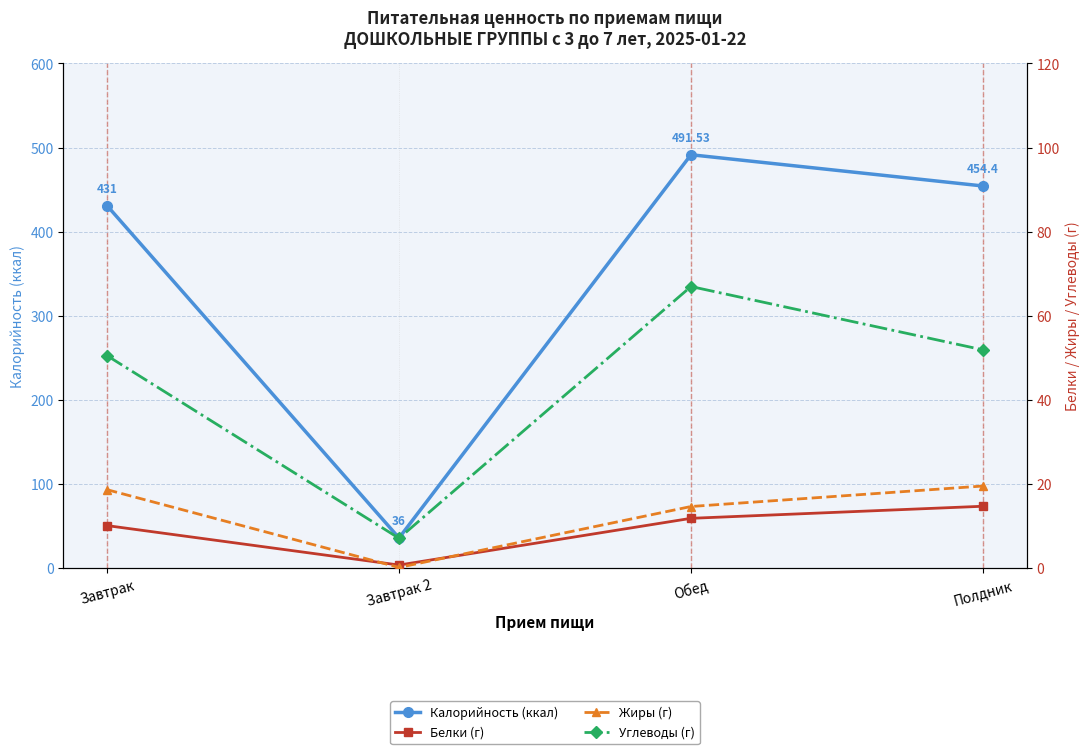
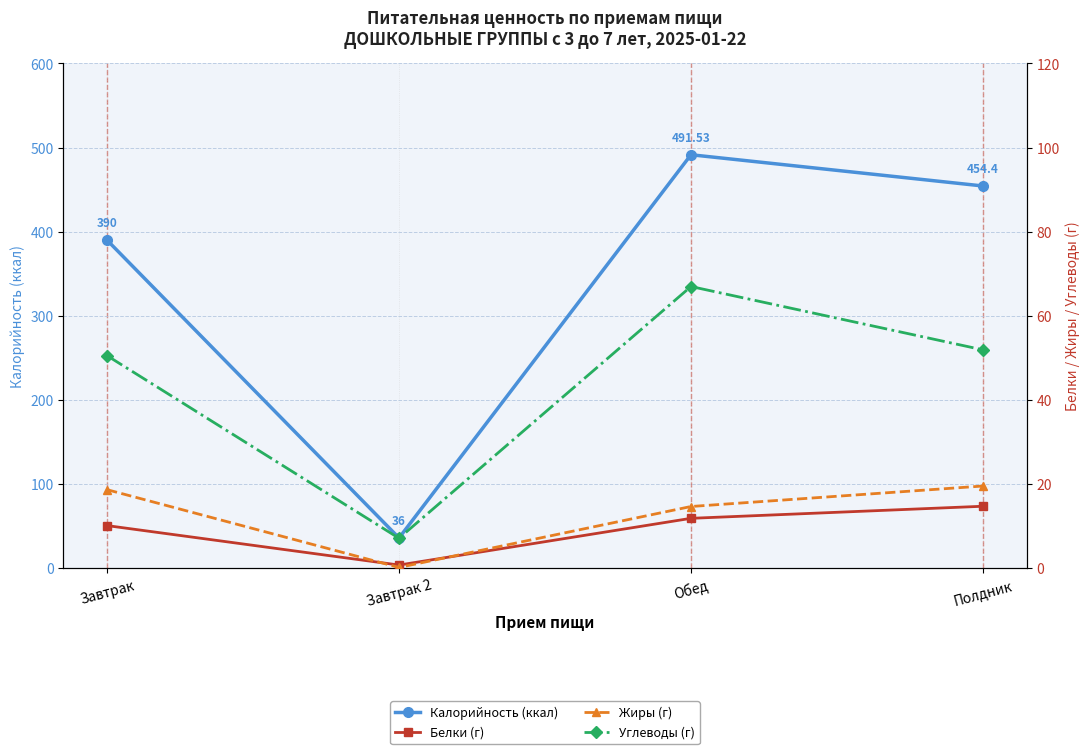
  {
    "Калорийность (ккал)": {
-     "Завтрак": 431,
+     "Завтрак": 390,
      "Завтрак 2": 36,
      "Обед": 491.53,
      "Полдник": 454.4
    }
  }
